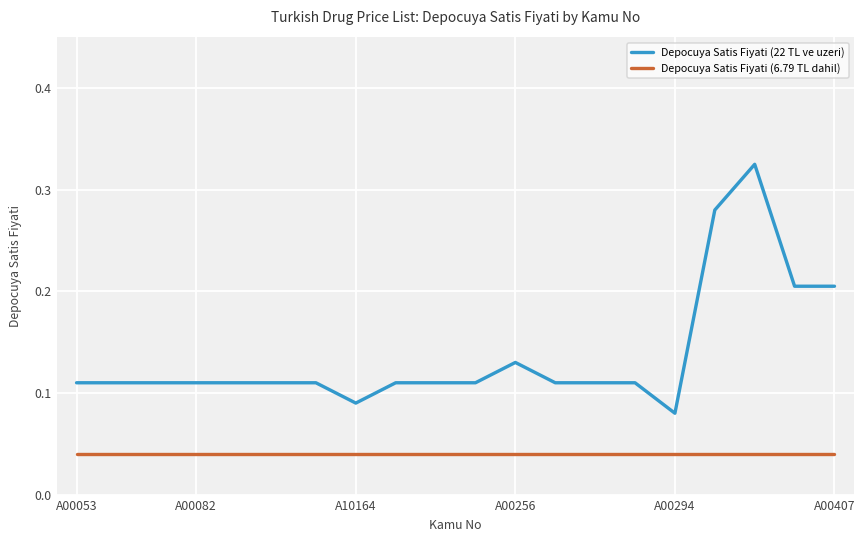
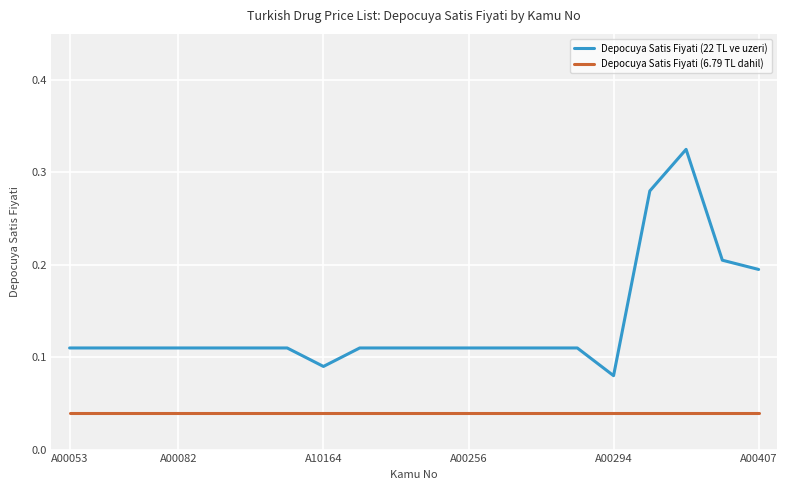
  {
    "Depocuya Satis Fiyati (22 TL ve uzeri)": {
      "A00053": 0.11,
      "A00082": 0.11,
      "A10164": 0.09,
-     "A00256": 0.13,
+     "A00256": 0.11,
      "A00294": 0.08,
-     "A00407": 0.21
+     "A00407": 0.20
    },
    "Depocuya Satis Fiyati (6.79 TL dahil)": {
      "A00053": 0.04,
      "A00082": 0.04,
      "A10164": 0.04,
      "A00256": 0.04,
      "A00294": 0.04,
      "A00407": 0.04
    }
  }
